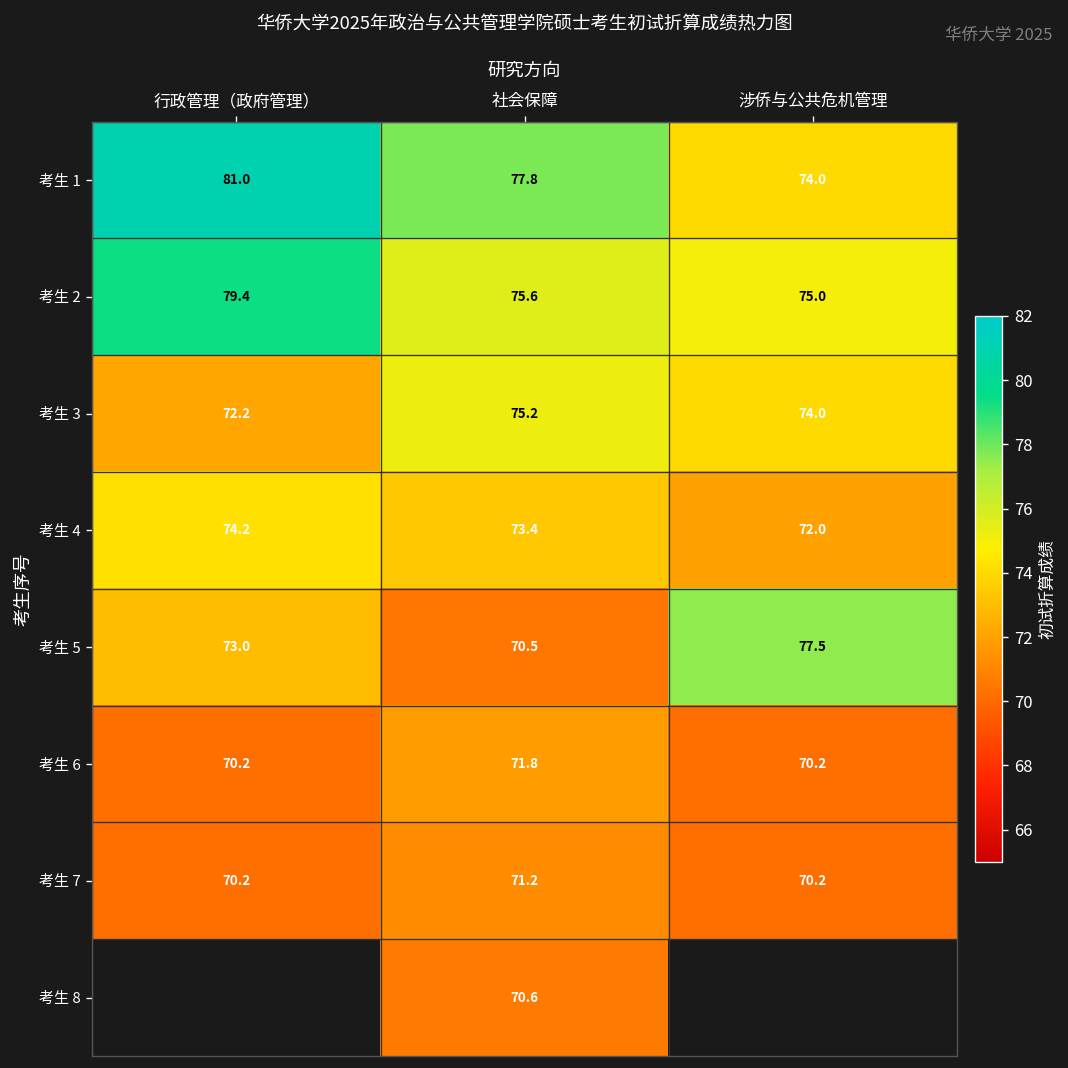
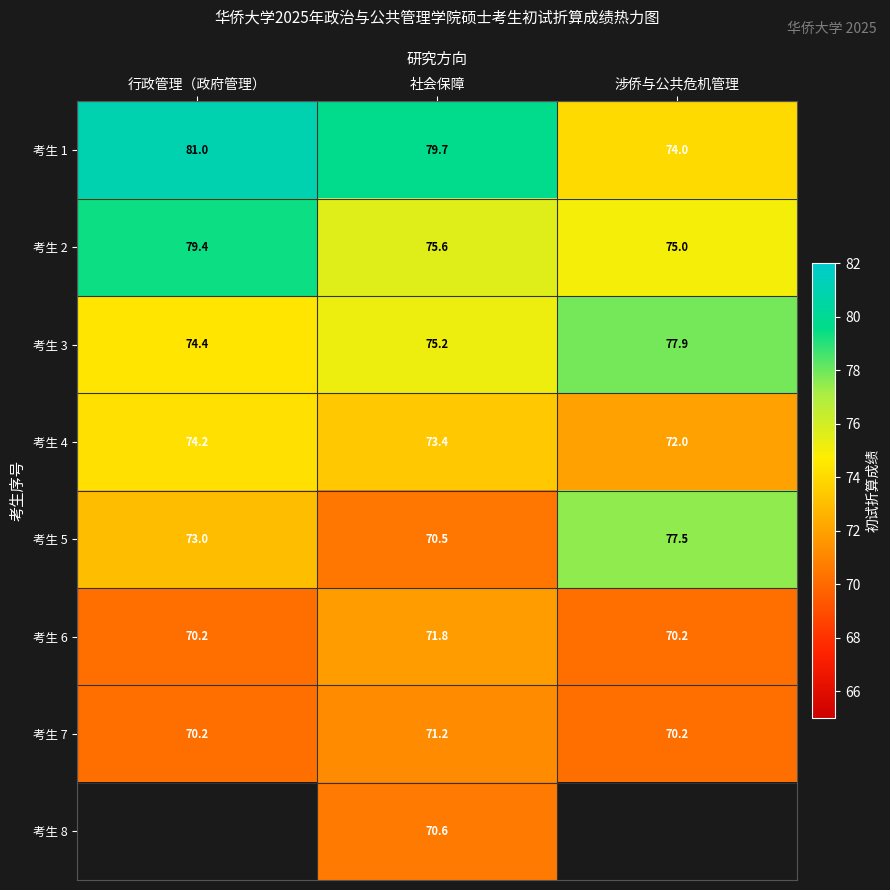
  {
    "考生 1": {
      "行政管理（政府管理）": 81.0,
-     "社会保障": 77.8,
+     "社会保障": 79.7,
      "涉侨与公共危机管理": 74.0
    },
    "考生 2": {
      "行政管理（政府管理）": 79.4,
      "社会保障": 75.6,
      "涉侨与公共危机管理": 75.0
    },
    "考生 3": {
-     "行政管理（政府管理）": 72.2,
+     "行政管理（政府管理）": 74.4,
      "社会保障": 75.2,
-     "涉侨与公共危机管理": 74.0
+     "涉侨与公共危机管理": 77.9
    },
    "考生 4": {
      "行政管理（政府管理）": 74.2,
      "社会保障": 73.4,
      "涉侨与公共危机管理": 72.0
    },
    "考生 5": {
      "行政管理（政府管理）": 73.0,
      "社会保障": 70.5,
      "涉侨与公共危机管理": 77.5
    },
    "考生 6": {
      "行政管理（政府管理）": 70.2,
      "社会保障": 71.8,
      "涉侨与公共危机管理": 70.2
    },
    "考生 7": {
      "行政管理（政府管理）": 70.2,
      "社会保障": 71.2,
      "涉侨与公共危机管理": 70.2
    },
    "考生 8": {
      "社会保障": 70.6
    }
  }
